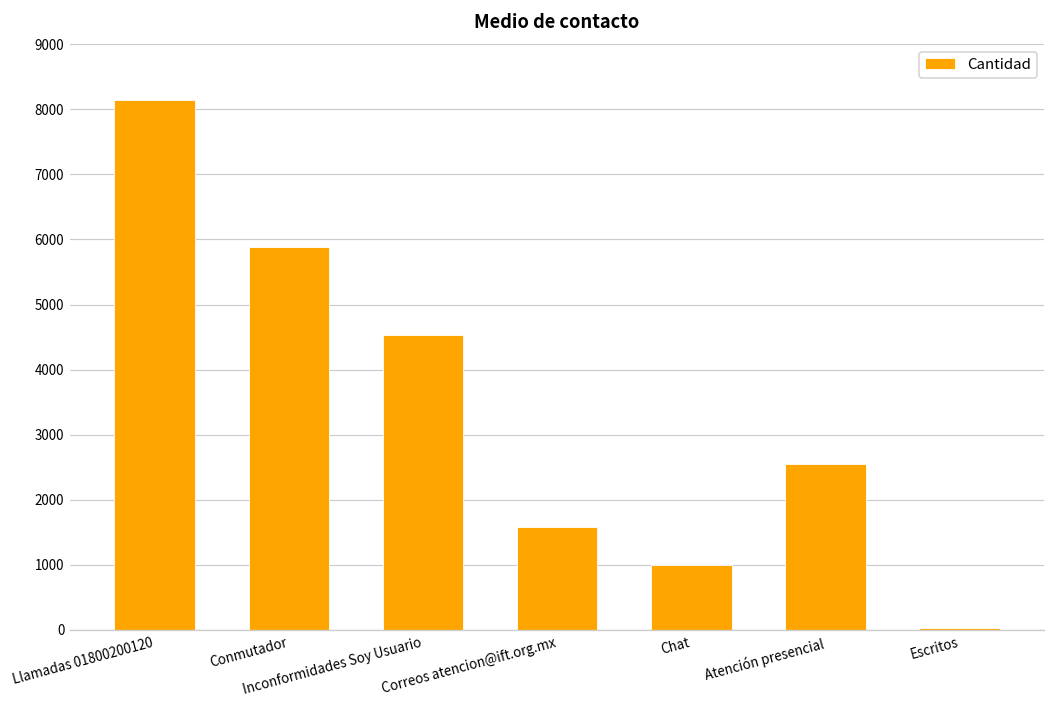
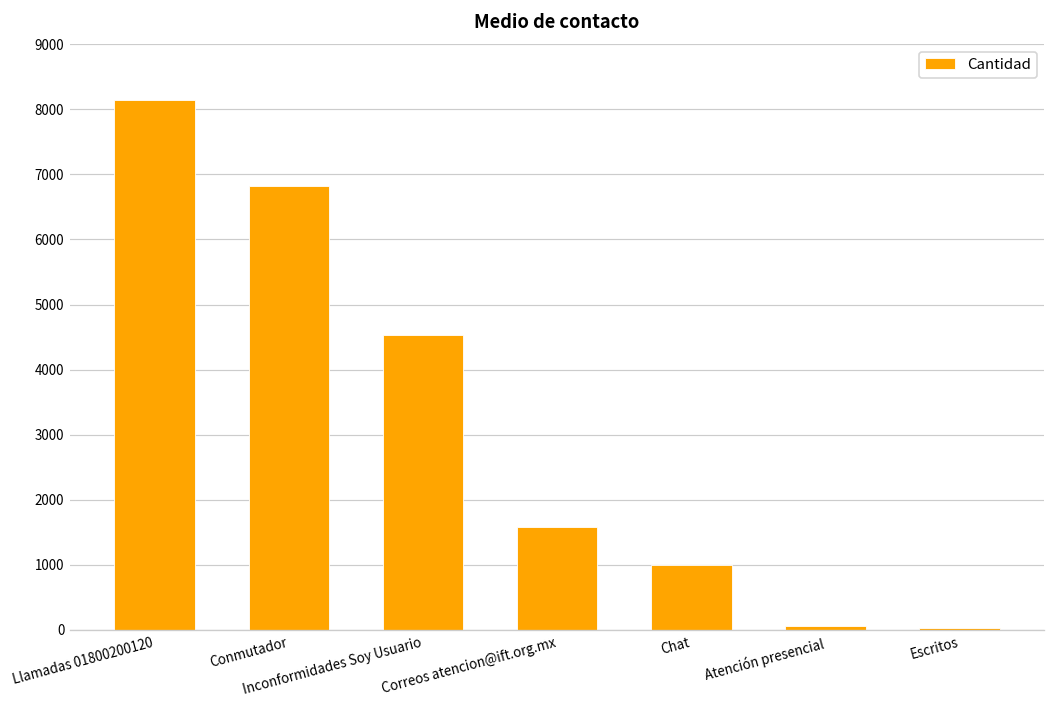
  {
    "Llamadas 01800200120": 8100,
-   "Conmutador": 5900,
+   "Conmutador": 6800,
    "Inconformidades Soy Usuario": 4500,
    "Correos atencion@ift.org.mx": 1600,
    "Chat": 1000,
-   "Atención presencial": 2500
+   "Atención presencial": 100
  }
